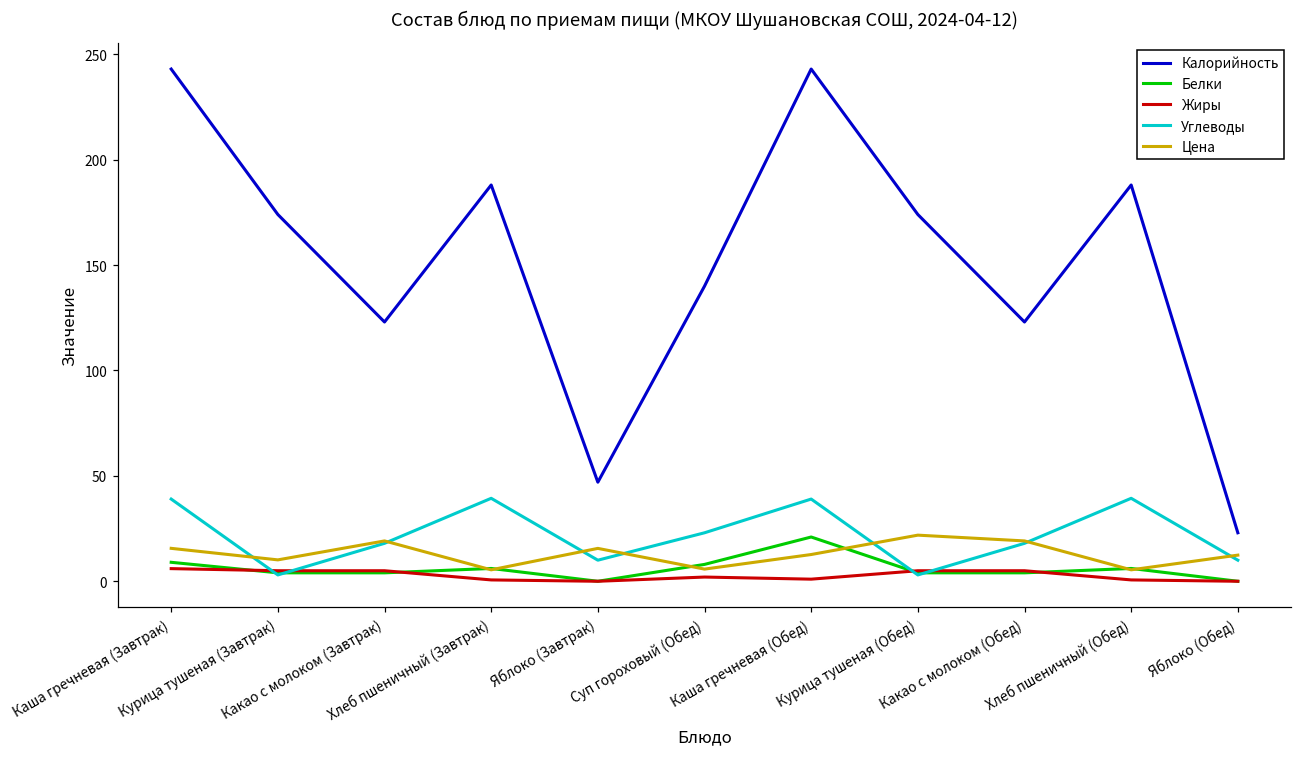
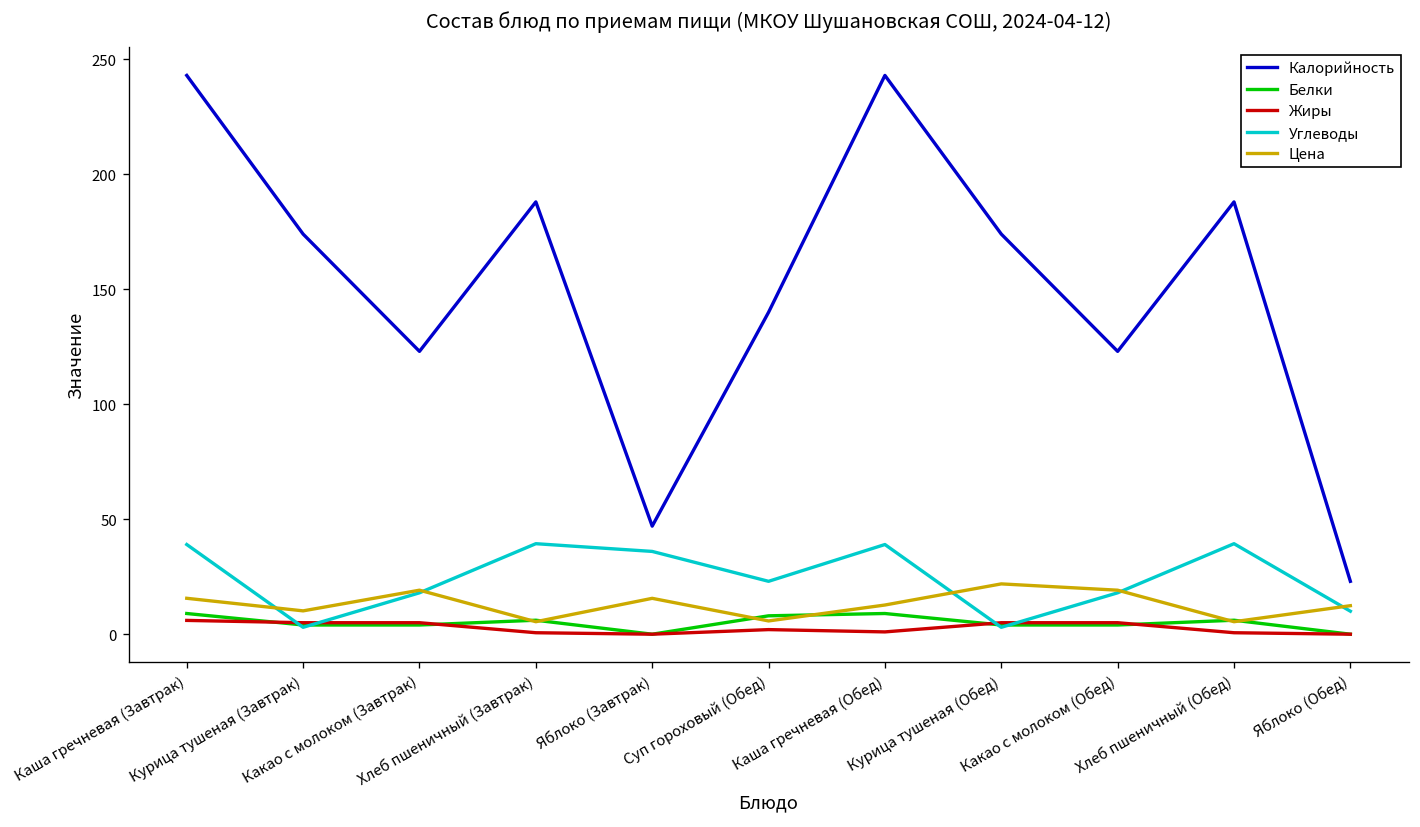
  {
    "Калорийность": {
      "Каша гречневая (Завтрак)": 243,
      "Курица тушеная (Завтрак)": 174,
      "Какао с молоком (Завтрак)": 123,
      "Хлеб пшеничный (Завтрак)": 188,
      "Яблоко (Завтрак)": 47,
      "Суп гороховый (Обед)": 140,
      "Каша гречневая (Обед)": 243,
      "Курица тушеная (Обед)": 174,
      "Какао с молоком (Обед)": 123,
      "Хлеб пшеничный (Обед)": 188,
      "Яблоко (Обед)": 23
    },
    "Белки": {
      "Каша гречневая (Завтрак)": 9,
      "Суп гороховый (Обед)": 8,
-     "Каша гречневая (Обед)": 21
+     "Каша гречневая (Обед)": 9
    },
    "Жиры": {
      "Каша гречневая (Завтрак)": 6,
      "Хлеб пшеничный (Завтрак)": 1,
      "Суп гороховый (Обед)": 2,
      "Каша гречневая (Обед)": 1,
      "Хлеб пшеничный (Обед)": 1
    },
    "Углеводы": {
      "Каша гречневая (Завтрак)": 39,
      "Хлеб пшеничный (Завтрак)": 39,
-     "Яблоко (Завтрак)": 10,
+     "Яблоко (Завтрак)": 36,
      "Суп гороховый (Обед)": 23,
      "Каша гречневая (Обед)": 39,
      "Хлеб пшеничный (Обед)": 39,
      "Яблоко (Обед)": 10
    },
    "Цена": {
      "Каша гречневая (Завтрак)": 16,
      "Курица тушеная (Завтрак)": 10,
      "Яблоко (Завтрак)": 16,
      "Суп гороховый (Обед)": 6,
      "Каша гречневая (Обед)": 13,
      "Курица тушеная (Обед)": 22,
      "Яблоко (Обед)": 12
    }
  }
